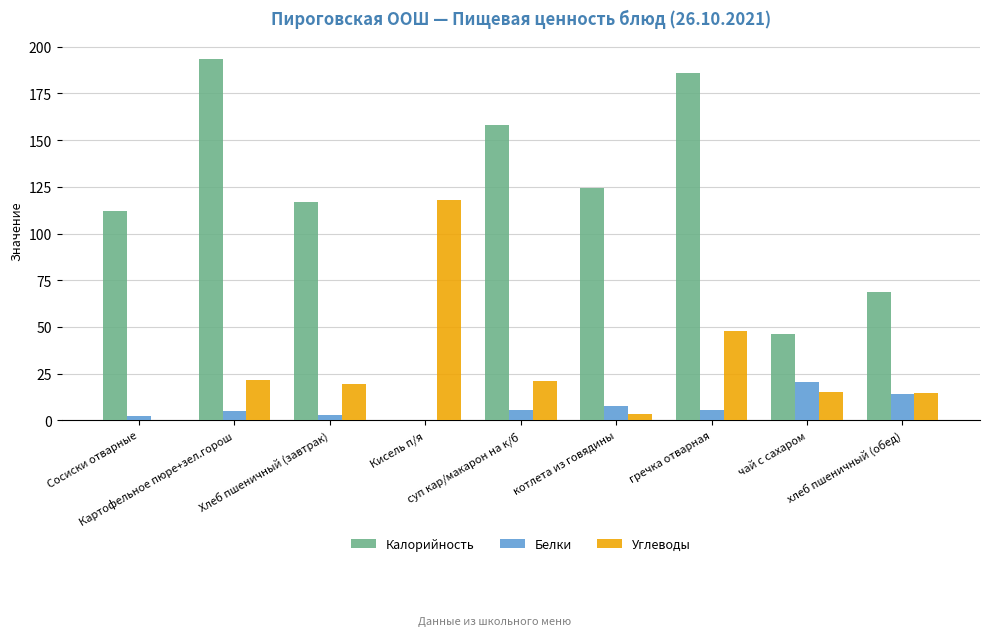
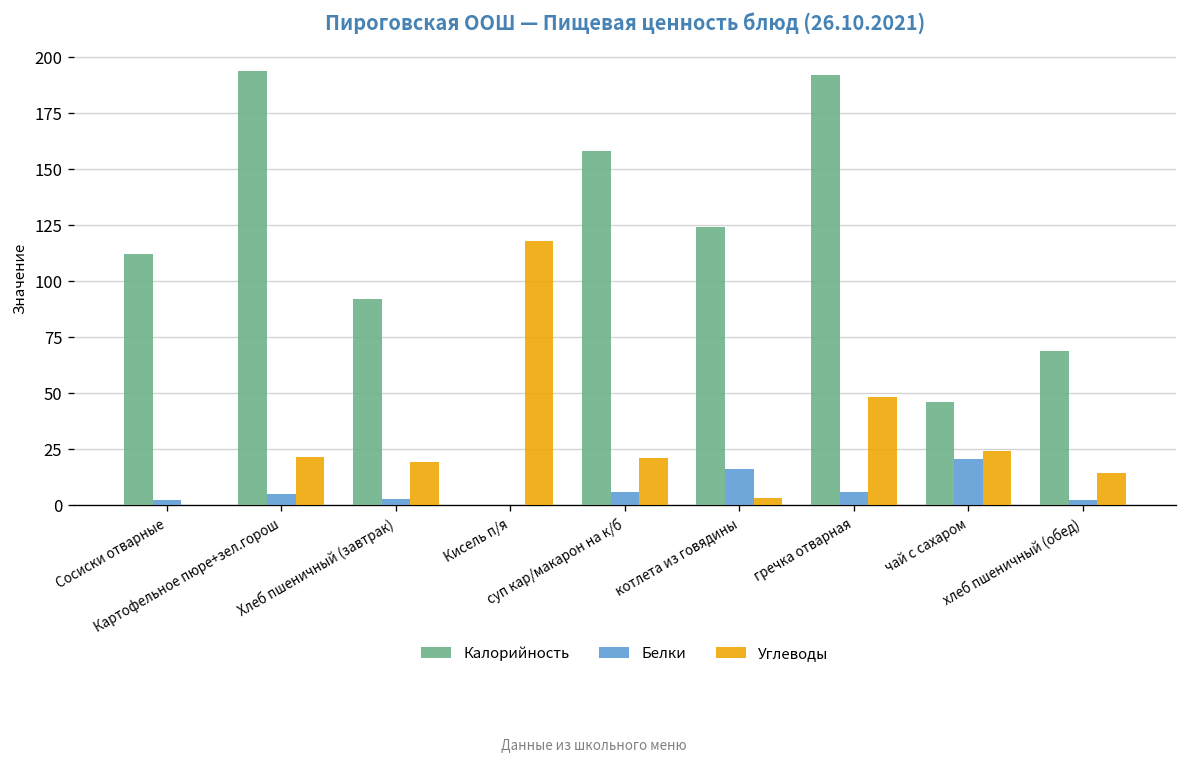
  {
    "Калорийность": {
      "Сосиски отварные": 112,
      "Картофельное пюре+зел.горош": 194,
-     "Хлеб пшеничный (завтрак)": 117,
+     "Хлеб пшеничный (завтрак)": 92,
      "Кисель п/я": 0,
      "суп кар/макарон на к/б": 158,
      "котлета из говядины": 124,
-     "гречка отварная": 186,
+     "гречка отварная": 192,
      "чай с сахаром": 46,
      "хлеб пшеничный (обед)": 69
    },
    "Белки": {
      "Сосиски отварные": 2,
      "Картофельное пюре+зел.горош": 5,
      "Хлеб пшеничный (завтрак)": 3,
      "Кисель п/я": 0,
      "суп кар/макарон на к/б": 6,
-     "котлета из говядины": 8,
+     "котлета из говядины": 16,
      "гречка отварная": 6,
      "чай с сахаром": 21,
-     "хлеб пшеничный (обед)": 14
+     "хлеб пшеничный (обед)": 2
    },
    "Углеводы": {
      "Сосиски отварные": 0,
      "Картофельное пюре+зел.горош": 22,
      "Хлеб пшеничный (завтрак)": 20,
      "Кисель п/я": 118,
      "суп кар/макарон на к/б": 21,
      "котлета из говядины": 3,
      "гречка отварная": 48,
-     "чай с сахаром": 15,
+     "чай с сахаром": 24,
      "хлеб пшеничный (обед)": 15
    }
  }
